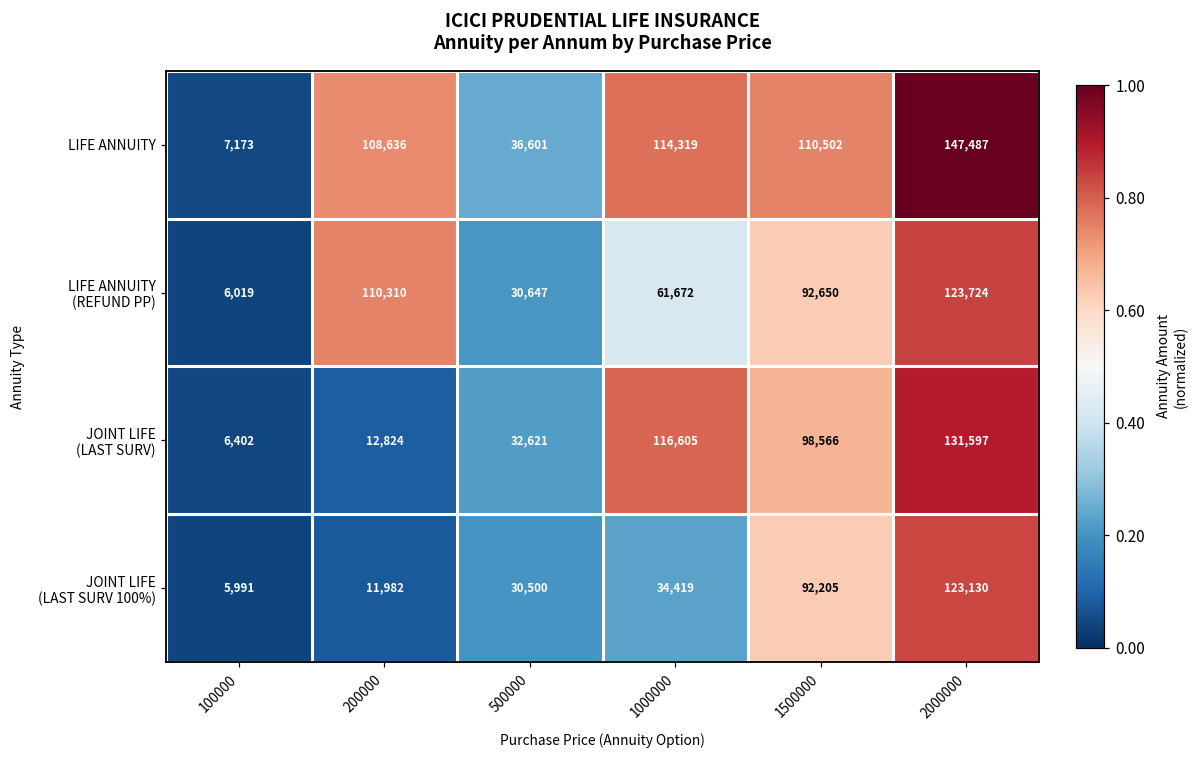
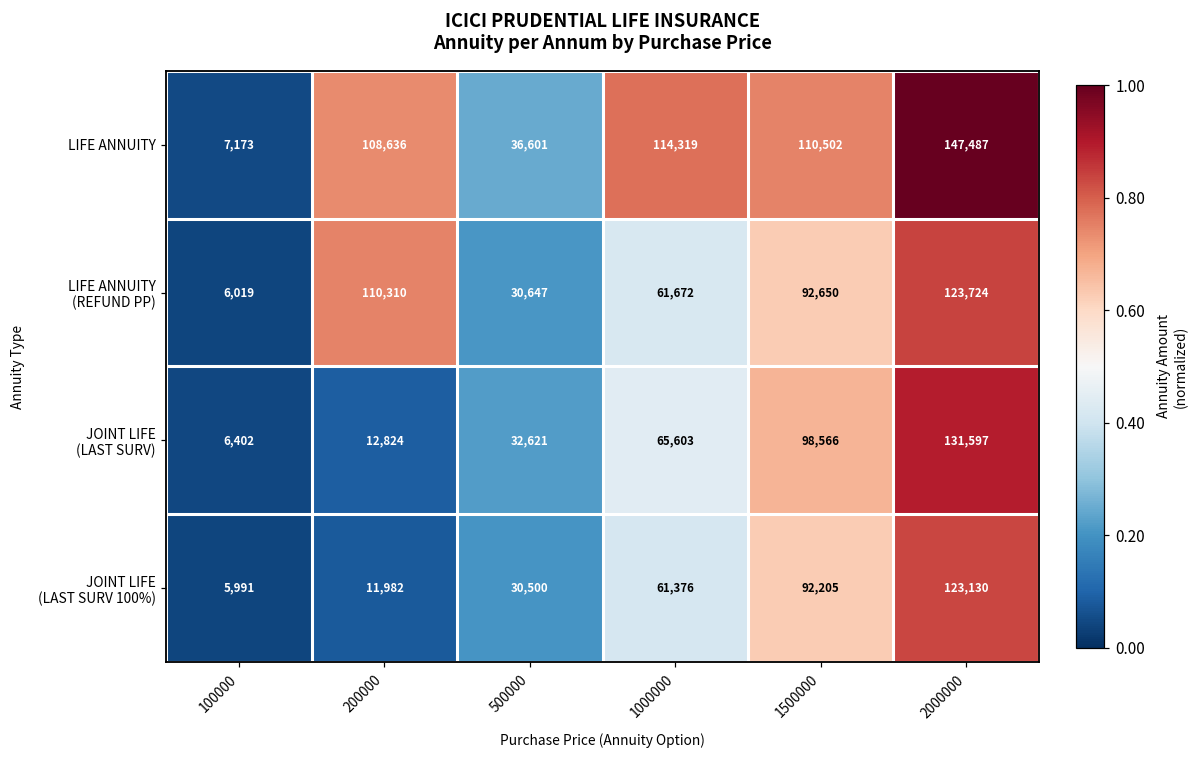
  {
    "LIFE ANNUITY": {
      "100000": "7,173",
      "200000": "108,636",
      "500000": "36,601",
      "1000000": "114,319",
      "1500000": "110,502",
      "2000000": "147,487"
    },
    "LIFE ANNUITY (REFUND PP)": {
      "100000": "6,019",
      "200000": "110,310",
      "500000": "30,647",
      "1000000": "61,672",
      "1500000": "92,650",
      "2000000": "123,724"
    },
    "JOINT LIFE (LAST SURV)": {
      "100000": "6,402",
      "200000": "12,824",
      "500000": "32,621",
-     "1000000": "116,605",
+     "1000000": "65,603",
      "1500000": "98,566",
      "2000000": "131,597"
    },
    "JOINT LIFE (LAST SURV 100%)": {
      "100000": "5,991",
      "200000": "11,982",
      "500000": "30,500",
-     "1000000": "34,419",
+     "1000000": "61,376",
      "1500000": "92,205",
      "2000000": "123,130"
    }
  }
